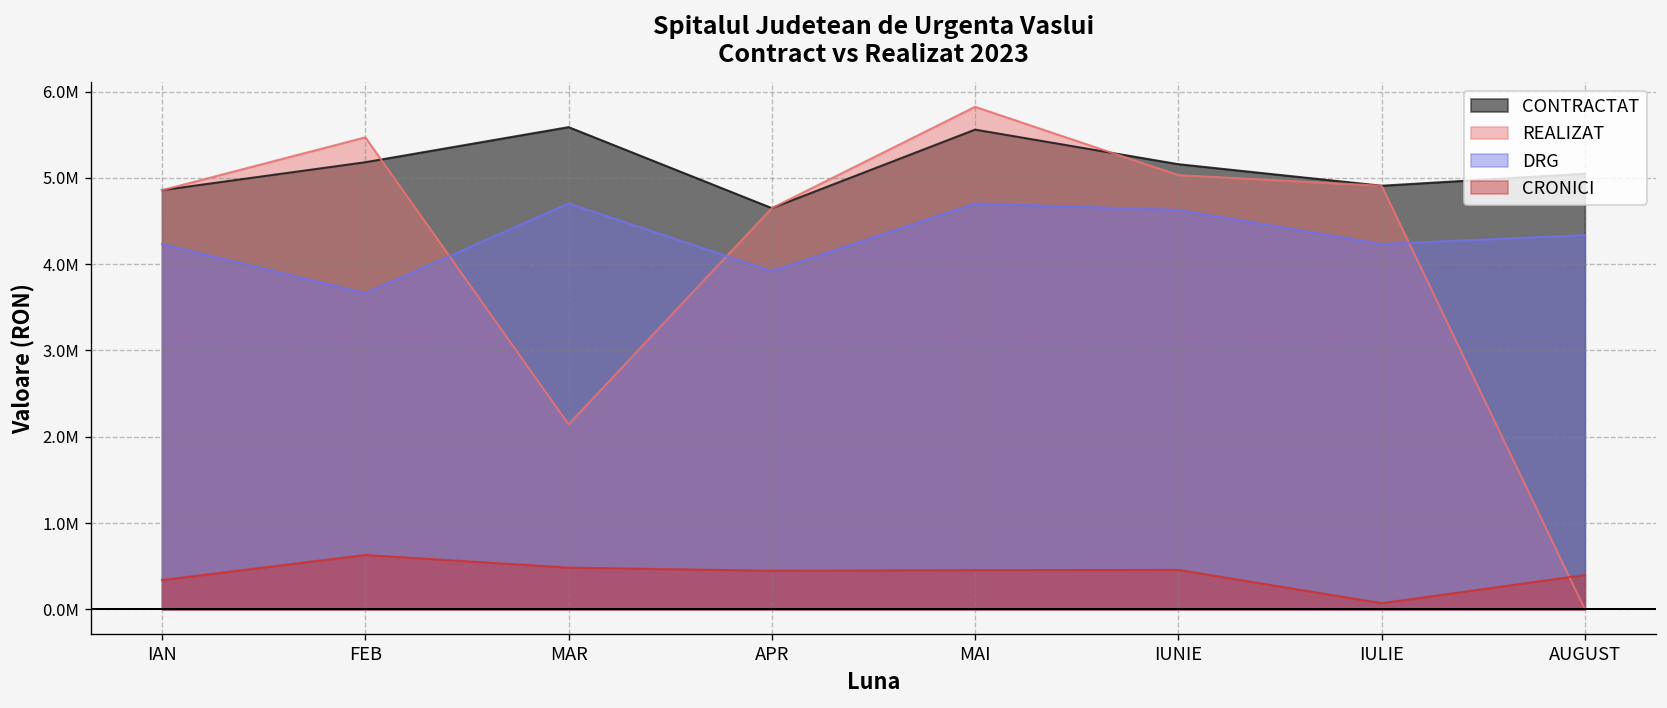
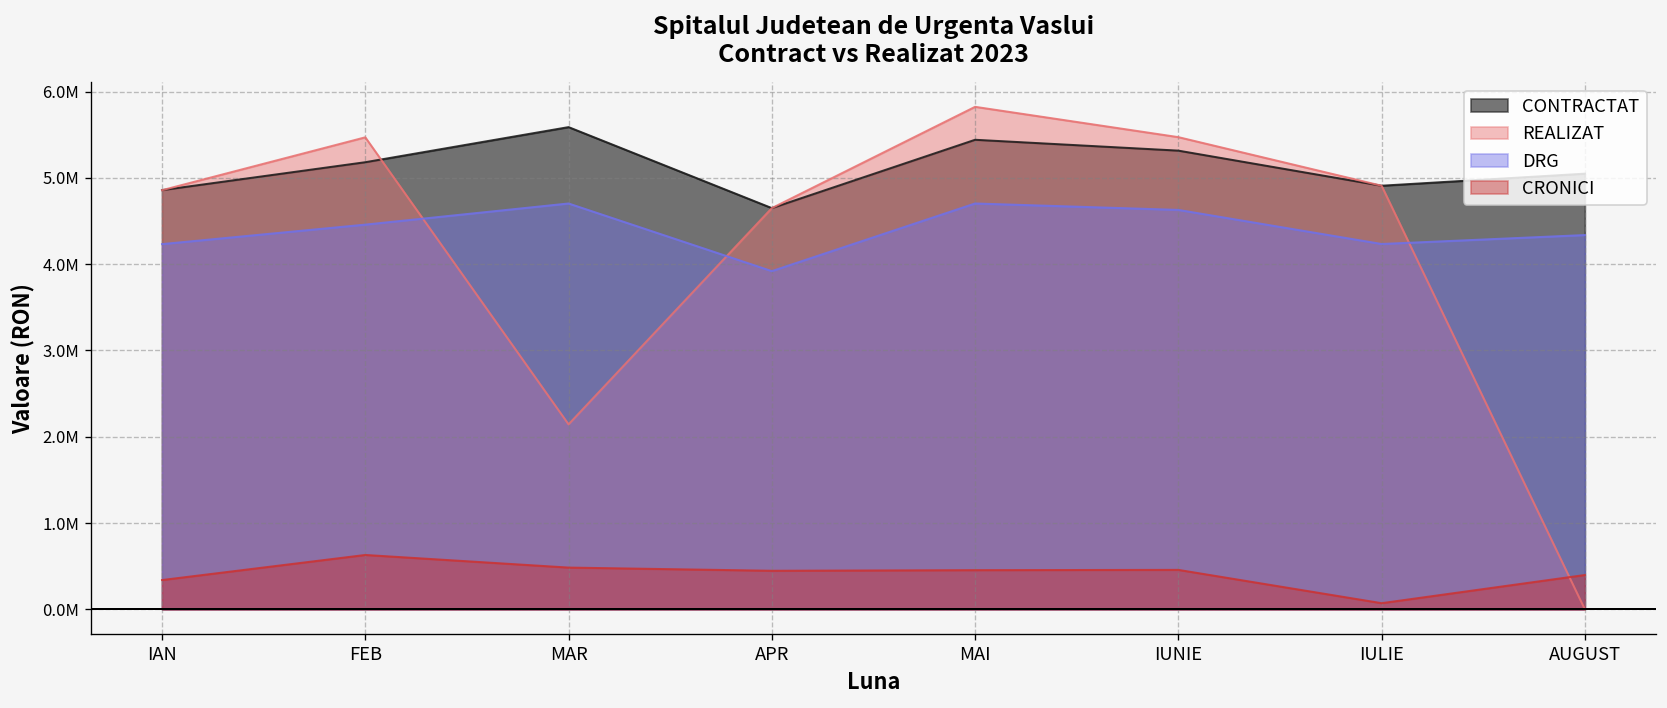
  {
    "CONTRACTAT": {
      "FEB": 5200000,
      "MAR": 5600000,
-     "MAI": 5600000,
-     "IUNIE": 5200000
+     "MAI": 5400000,
+     "IUNIE": 5300000
    },
    "REALIZAT": {
      "FEB": 5500000,
      "MAR": 2100000,
      "MAI": 5800000,
-     "IUNIE": 5000000,
+     "IUNIE": 5500000,
      "AUGUST": 0
    },
    "DRG": {
      "IAN": 4200000,
-     "FEB": 3700000,
+     "FEB": 4500000,
      "MAR": 4700000,
      "APR": 3900000,
      "MAI": 4700000,
      "IUNIE": 4600000,
      "IULIE": 4200000,
      "AUGUST": 4300000
    },
    "CRONICI": {
      "IAN": 300000,
      "FEB": 600000,
      "MAR": 500000,
      "APR": 400000,
      "MAI": 500000,
      "IUNIE": 500000,
      "IULIE": 100000,
      "AUGUST": 400000
    }
  }
